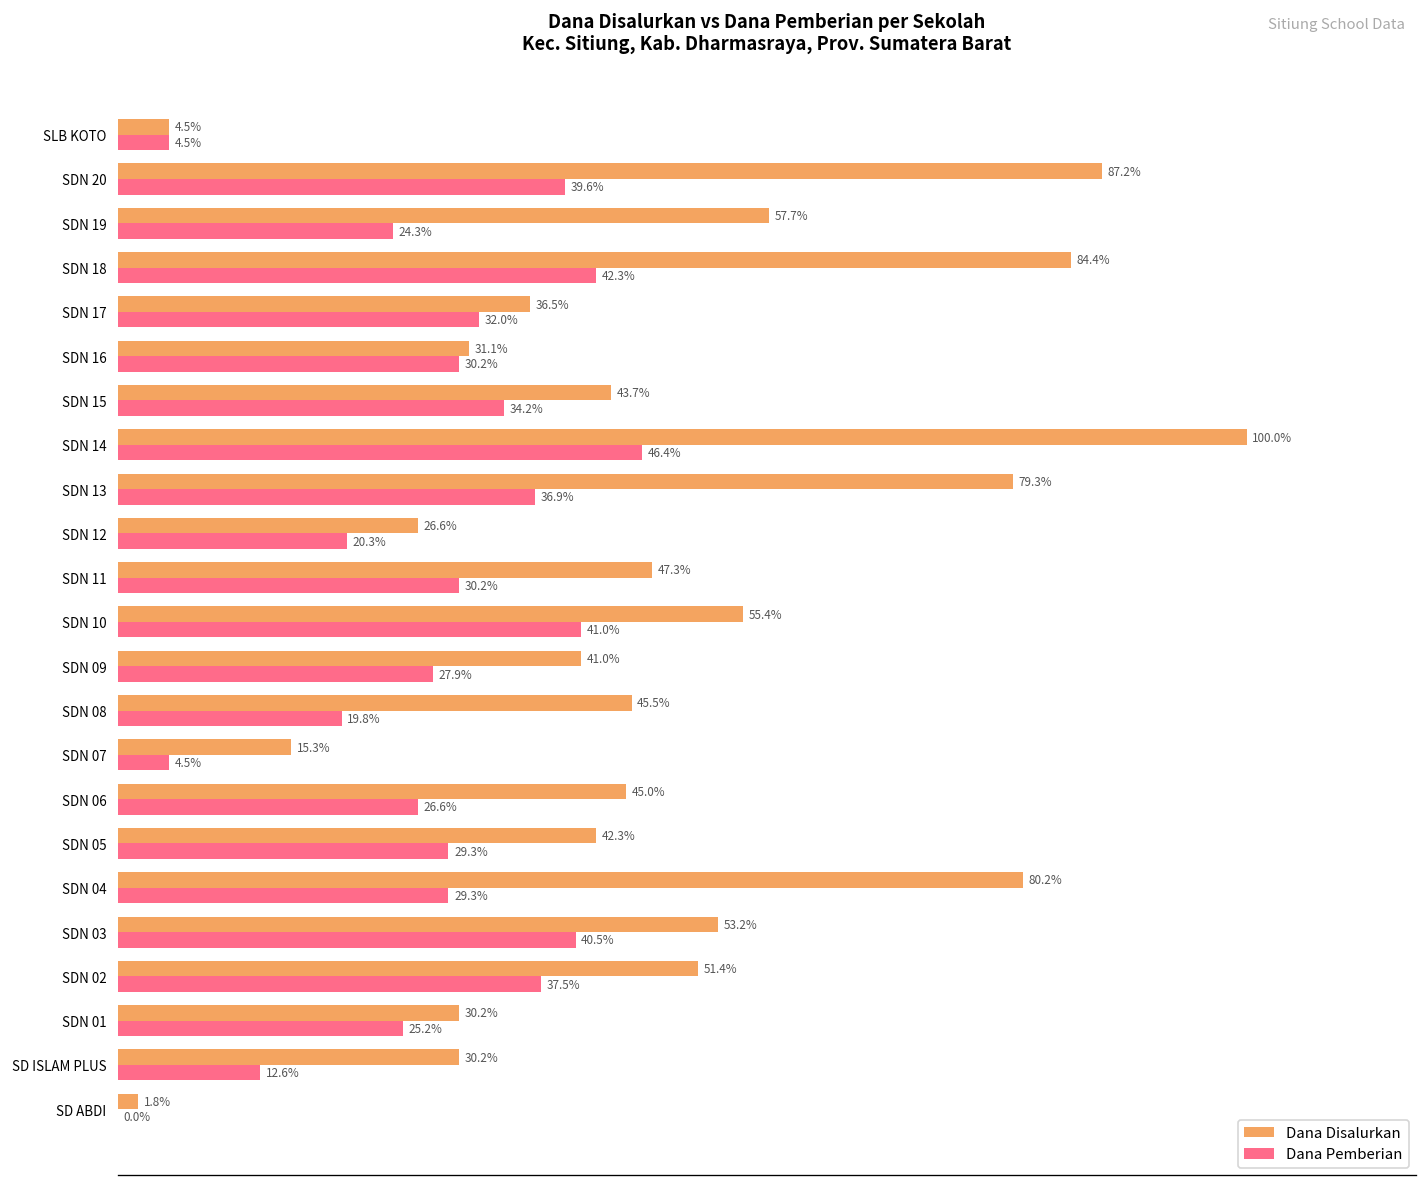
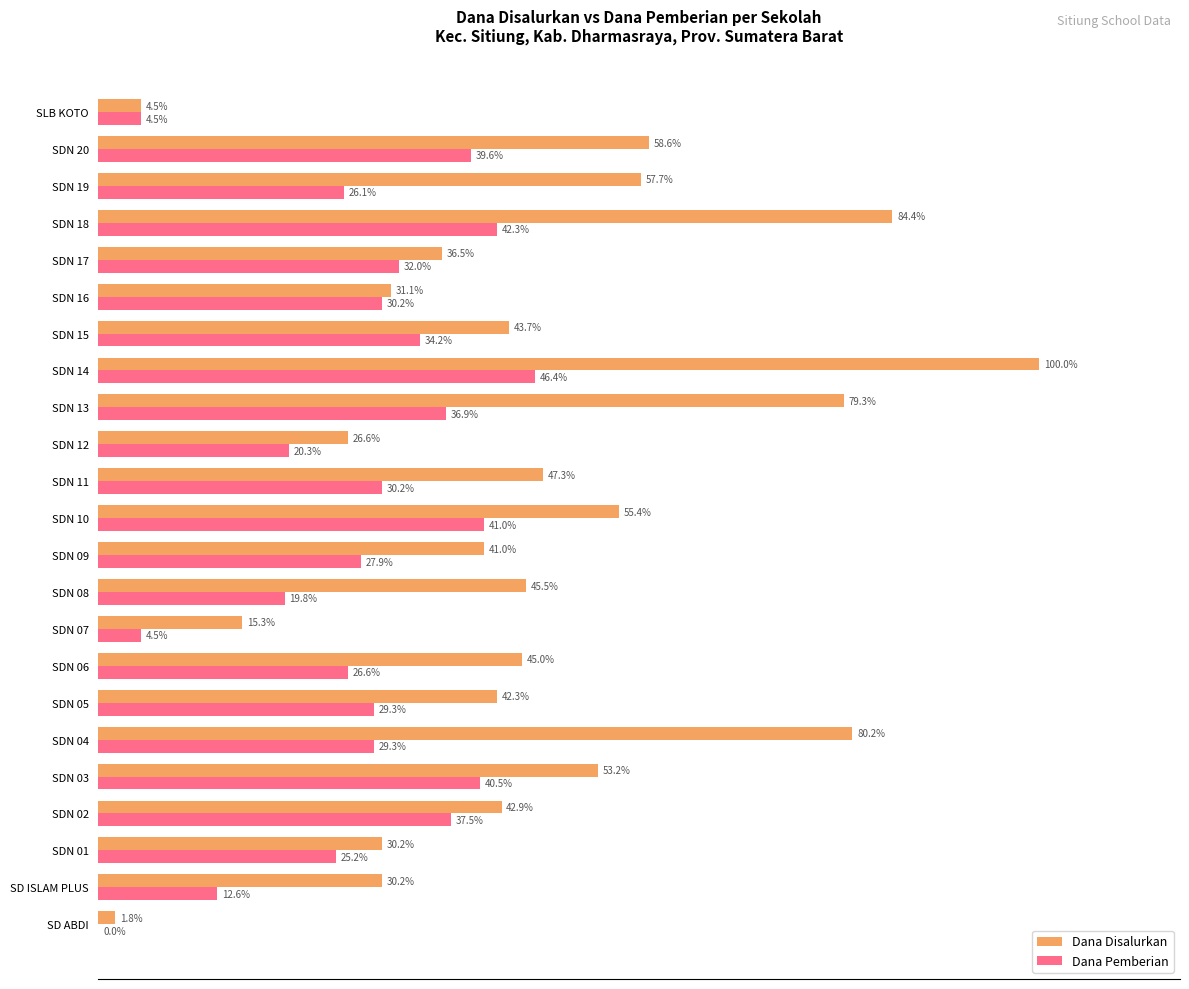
  {
    "Dana Disalurkan": {
      "SLB KOTO": "4.5%",
-     "SDN 20": "87.2%",
+     "SDN 20": "58.6%",
      "SDN 19": "57.7%",
      "SDN 18": "84.4%",
      "SDN 17": "36.5%",
      "SDN 16": "31.1%",
      "SDN 15": "43.7%",
      "SDN 14": "100.0%",
      "SDN 13": "79.3%",
      "SDN 12": "26.6%",
      "SDN 11": "47.3%",
      "SDN 10": "55.4%",
      "SDN 09": "41.0%",
      "SDN 08": "45.5%",
      "SDN 07": "15.3%",
      "SDN 06": "45.0%",
      "SDN 05": "42.3%",
      "SDN 04": "80.2%",
      "SDN 03": "53.2%",
-     "SDN 02": "51.4%",
+     "SDN 02": "42.9%",
      "SDN 01": "30.2%",
      "SD ISLAM PLUS": "30.2%",
      "SD ABDI": "1.8%"
    },
    "Dana Pemberian": {
      "SLB KOTO": "4.5%",
      "SDN 20": "39.6%",
-     "SDN 19": "24.3%",
+     "SDN 19": "26.1%",
      "SDN 18": "42.3%",
      "SDN 17": "32.0%",
      "SDN 16": "30.2%",
      "SDN 15": "34.2%",
      "SDN 14": "46.4%",
      "SDN 13": "36.9%",
      "SDN 12": "20.3%",
      "SDN 11": "30.2%",
      "SDN 10": "41.0%",
      "SDN 09": "27.9%",
      "SDN 08": "19.8%",
      "SDN 07": "4.5%",
      "SDN 06": "26.6%",
      "SDN 05": "29.3%",
      "SDN 04": "29.3%",
      "SDN 03": "40.5%",
      "SDN 02": "37.5%",
      "SDN 01": "25.2%",
      "SD ISLAM PLUS": "12.6%",
      "SD ABDI": "0.0%"
    }
  }
